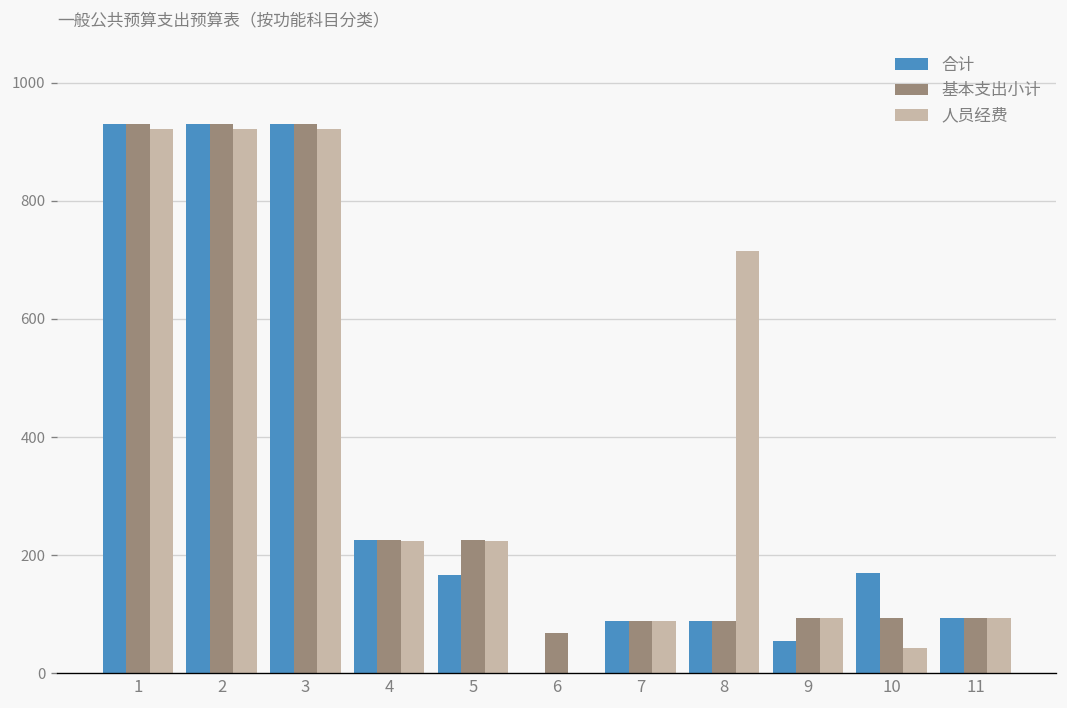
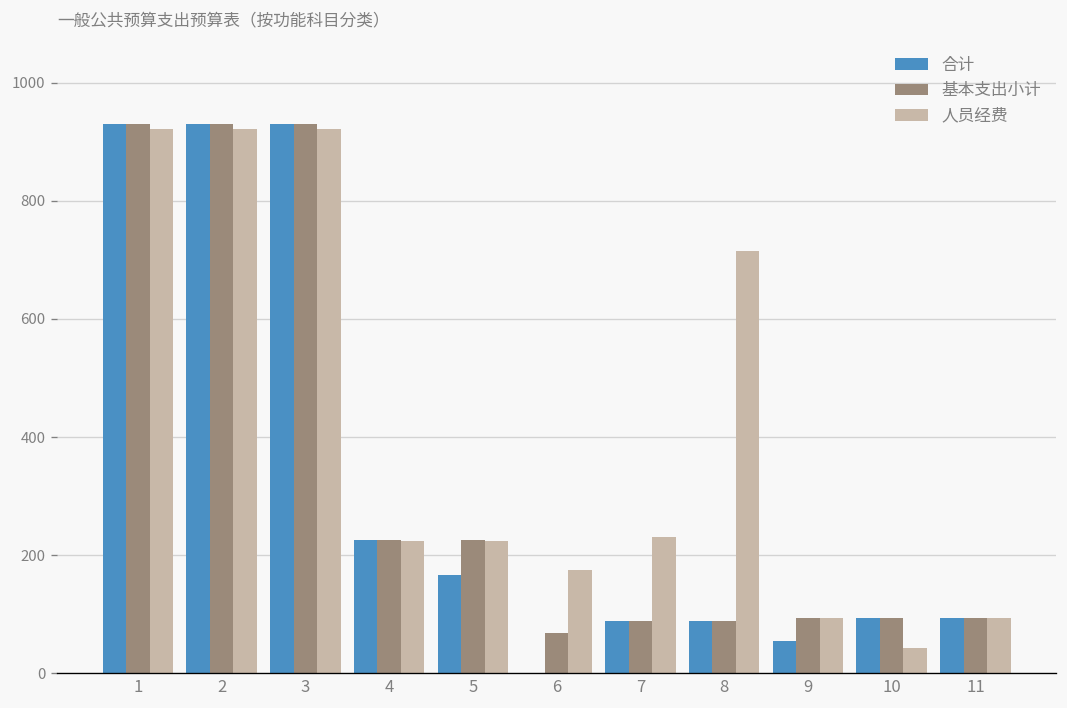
  {
    "合计": {
      "1": 930,
      "2": 930,
      "3": 930,
      "4": 230,
      "5": 170,
      "7": 90,
      "8": 90,
      "9": 50,
-     "10": 170,
+     "10": 90,
      "11": 90
    },
    "基本支出小计": {
      "1": 930,
      "2": 930,
      "3": 930,
      "4": 230,
      "5": 230,
      "6": 70,
      "7": 90,
      "8": 90,
      "9": 90,
      "10": 90,
      "11": 90
    },
    "人员经费": {
      "1": 920,
      "2": 920,
      "3": 920,
      "4": 220,
      "5": 220,
-     "6": 0,
-     "7": 90,
+     "6": 170,
+     "7": 230,
      "8": 720,
      "9": 90,
      "10": 40,
      "11": 90
    }
  }
